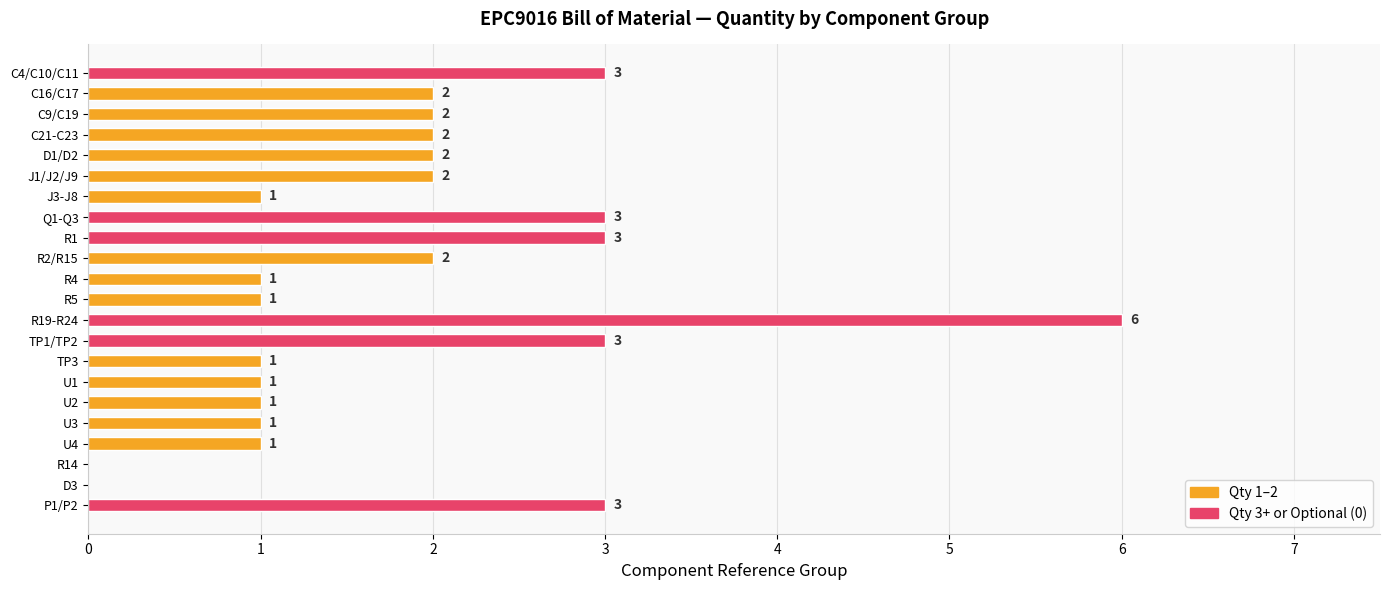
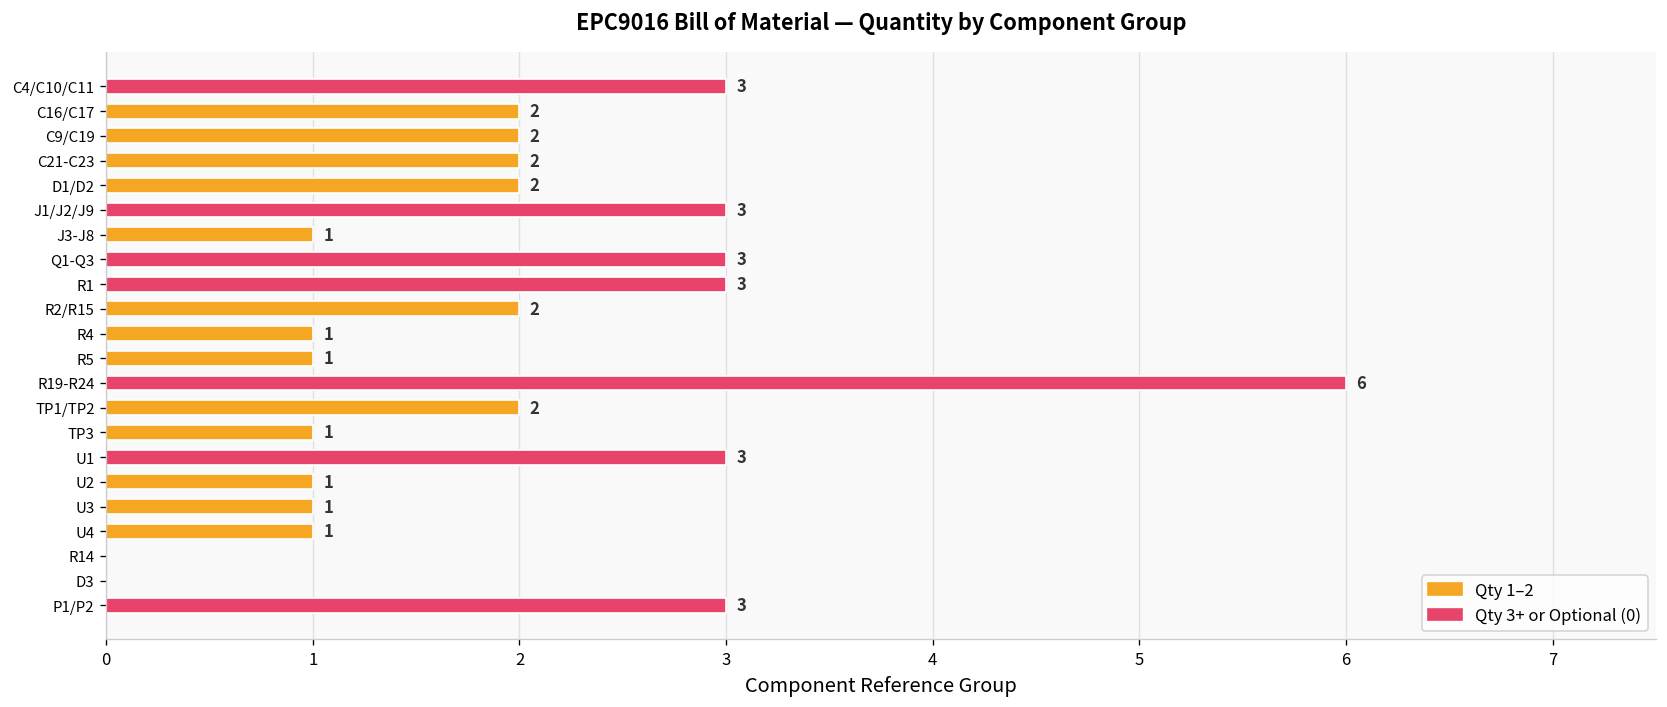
  {
    "C4/C10/C11": 3,
    "C16/C17": 2,
    "C9/C19": 2,
    "C21-C23": 2,
    "D1/D2": 2,
-   "J1/J2/J9": 2,
+   "J1/J2/J9": 3,
    "J3-J8": 1,
    "Q1-Q3": 3,
    "R1": 3,
    "R2/R15": 2,
    "R4": 1,
    "R5": 1,
    "R19-R24": 6,
-   "TP1/TP2": 3,
+   "TP1/TP2": 2,
    "TP3": 1,
-   "U1": 1,
+   "U1": 3,
    "U2": 1,
    "U3": 1,
    "U4": 1,
    "P1/P2": 3
  }
